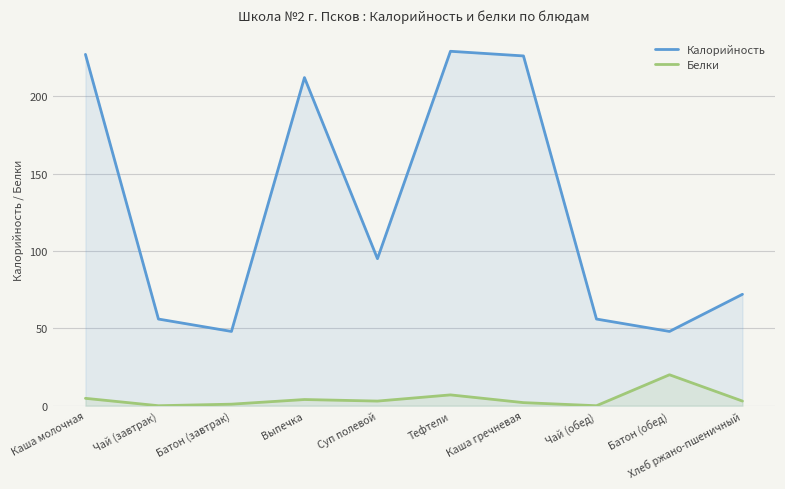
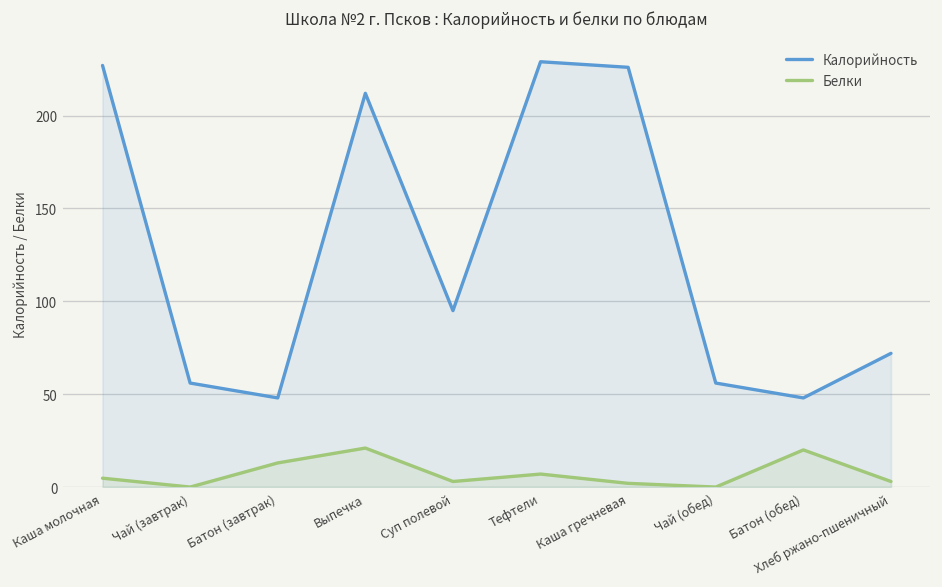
  {
    "Калорийность": {
      "Каша молочная": 227,
      "Чай (завтрак)": 56,
      "Батон (завтрак)": 48,
      "Выпечка": 212,
      "Суп полевой": 95,
      "Тефтели": 229,
      "Каша гречневая": 226,
      "Чай (обед)": 56,
      "Батон (обед)": 48,
      "Хлеб ржано-пшеничный": 72
    },
    "Белки": {
      "Каша молочная": 5,
      "Чай (завтрак)": 0,
-     "Батон (завтрак)": 1,
-     "Выпечка": 4,
+     "Батон (завтрак)": 13,
+     "Выпечка": 21,
      "Суп полевой": 3,
      "Тефтели": 7,
      "Каша гречневая": 2,
      "Чай (обед)": 0,
      "Батон (обед)": 20,
      "Хлеб ржано-пшеничный": 3
    }
  }
